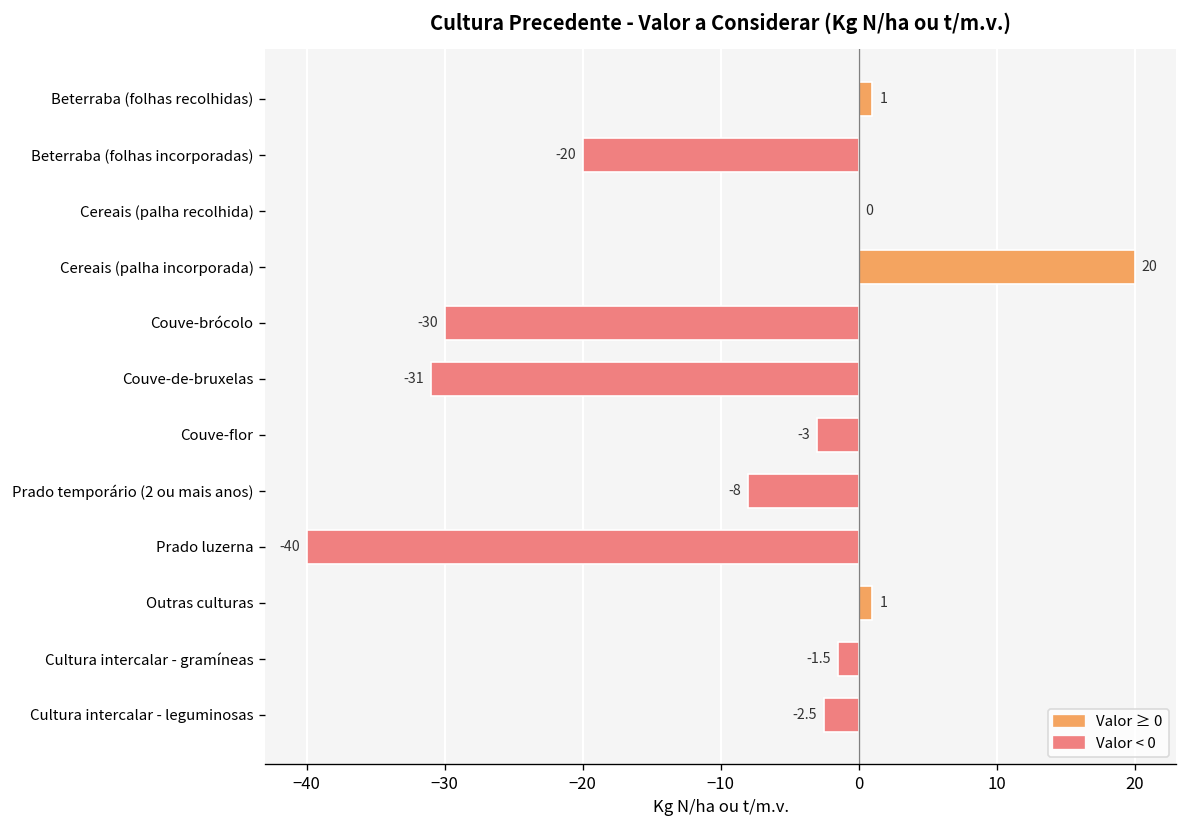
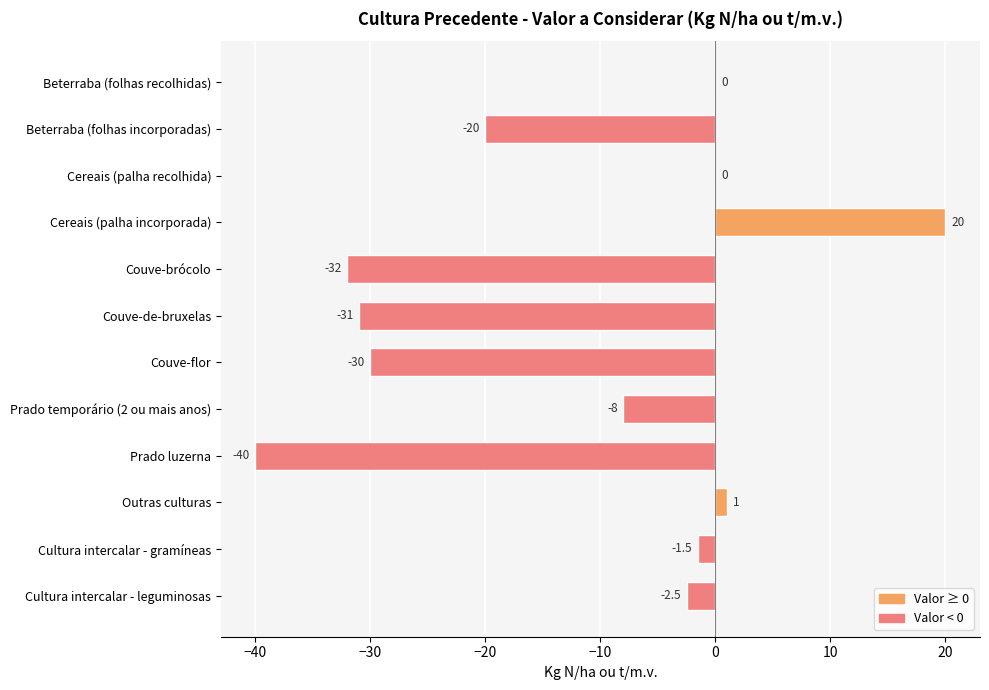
  {
-   "Beterraba (folhas recolhidas)": 1,
+   "Beterraba (folhas recolhidas)": 0,
    "Beterraba (folhas incorporadas)": -20,
    "Cereais (palha recolhida)": 0,
    "Cereais (palha incorporada)": 20,
-   "Couve-brócolo": -30,
+   "Couve-brócolo": -32,
    "Couve-de-bruxelas": -31,
-   "Couve-flor": -3,
+   "Couve-flor": -30,
    "Prado temporário (2 ou mais anos)": -8,
    "Prado luzerna": -40,
    "Outras culturas": 1,
    "Cultura intercalar - gramíneas": -1.5,
    "Cultura intercalar - leguminosas": -2.5
  }
